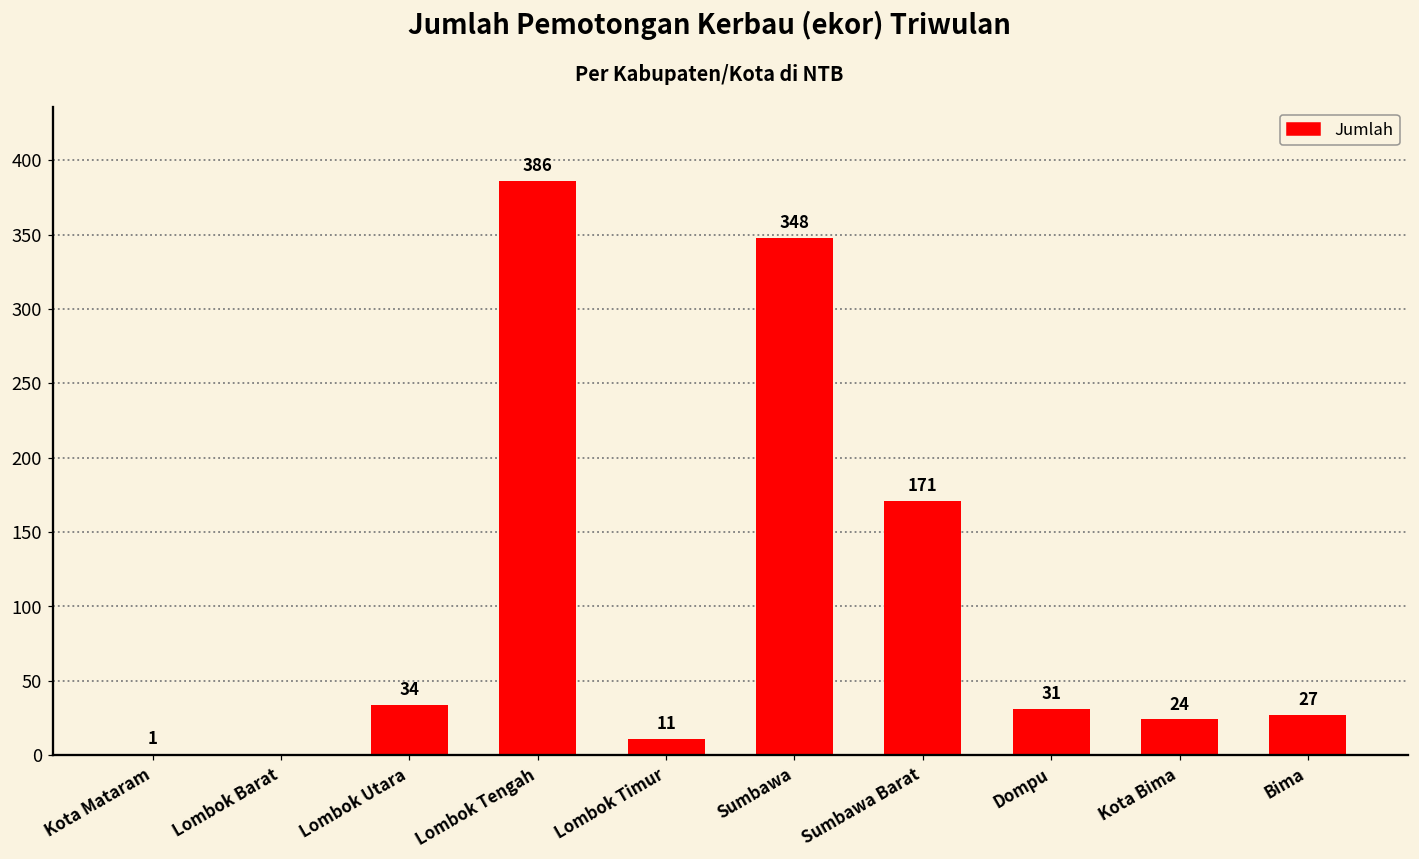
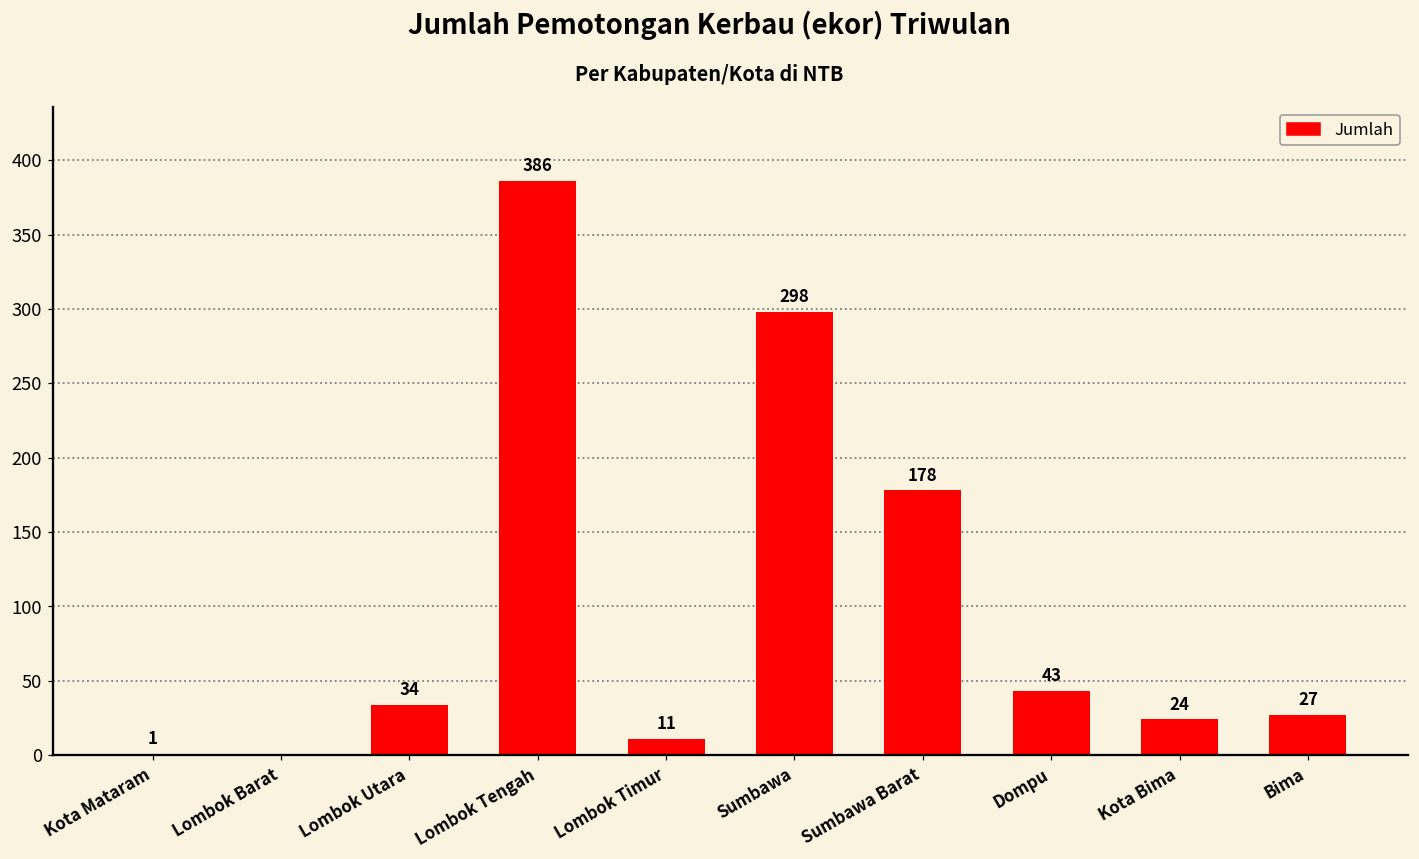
  {
    "Kota Mataram": 1,
    "Lombok Utara": 34,
    "Lombok Tengah": 386,
    "Lombok Timur": 11,
-   "Sumbawa": 348,
-   "Sumbawa Barat": 171,
-   "Dompu": 31,
+   "Sumbawa": 298,
+   "Sumbawa Barat": 178,
+   "Dompu": 43,
    "Kota Bima": 24,
    "Bima": 27
  }
